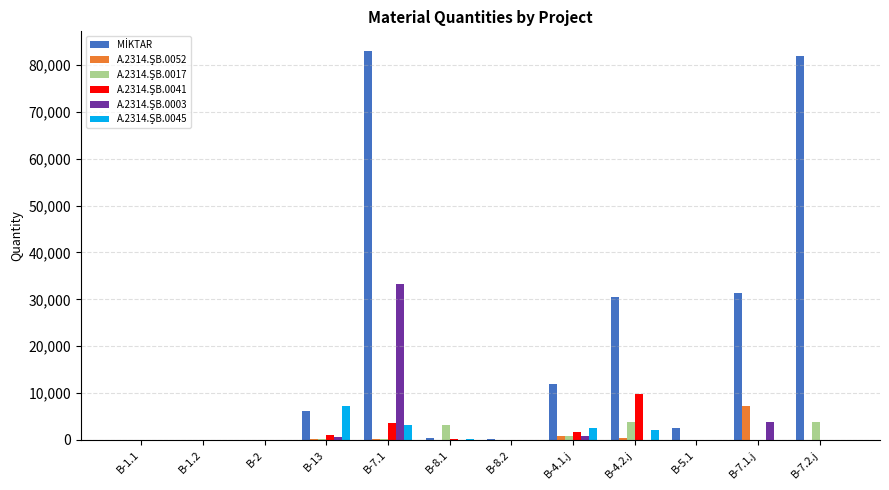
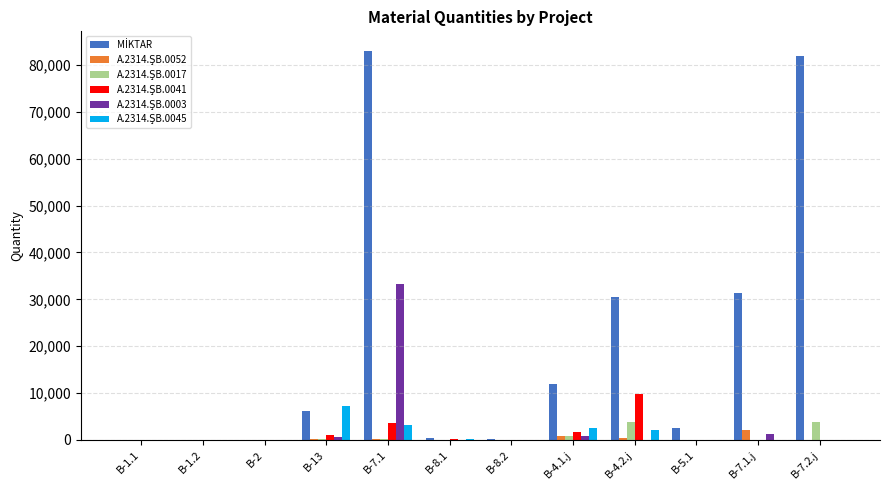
  {
    "MİKTAR": {
      "B-1.1": "0",
      "B-1.2": "0",
      "B-2": "0",
      "B-13": "6,000",
      "B-7.1": "83,000",
      "B-4.1.j": "12,000",
      "B-4.2.j": "31,000",
      "B-5.1": "3,000",
      "B-7.1.j": "31,000",
      "B-7.2.j": "82,000"
    },
    "A.2314.ŞB.0052": {
      "B-1.1": "0",
      "B-1.2": "0",
      "B-2": "0",
      "B-4.1.j": "1,000",
      "B-5.1": "0",
-     "B-7.1.j": "7,000",
+     "B-7.1.j": "2,000",
      "B-7.2.j": "0"
    },
    "A.2314.ŞB.0017": {
      "B-1.1": "0",
      "B-1.2": "0",
      "B-2": "0",
-     "B-8.1": "3,000",
+     "B-8.1": "0",
      "B-4.1.j": "1,000",
      "B-4.2.j": "4,000",
      "B-5.1": "0",
      "B-7.1.j": "0",
      "B-7.2.j": "4,000"
    },
    "A.2314.ŞB.0041": {
      "B-1.1": "0",
      "B-1.2": "0",
      "B-2": "0",
      "B-13": "1,000",
      "B-7.1": "4,000",
      "B-4.1.j": "2,000",
      "B-4.2.j": "10,000",
      "B-5.1": "0",
      "B-7.1.j": "0",
      "B-7.2.j": "0"
    },
    "A.2314.ŞB.0003": {
      "B-1.1": "0",
      "B-1.2": "0",
      "B-2": "0",
      "B-7.1": "33,000",
      "B-8.2": "0",
      "B-4.1.j": "1,000",
      "B-4.2.j": "0",
      "B-5.1": "0",
-     "B-7.1.j": "4,000",
+     "B-7.1.j": "1,000",
      "B-7.2.j": "0"
    },
    "A.2314.ŞB.0045": {
      "B-1.1": "0",
      "B-1.2": "0",
      "B-2": "0",
      "B-13": "7,000",
      "B-7.1": "3,000",
      "B-4.1.j": "3,000",
      "B-4.2.j": "2,000",
      "B-5.1": "0",
      "B-7.1.j": "0",
      "B-7.2.j": "0"
    }
  }
